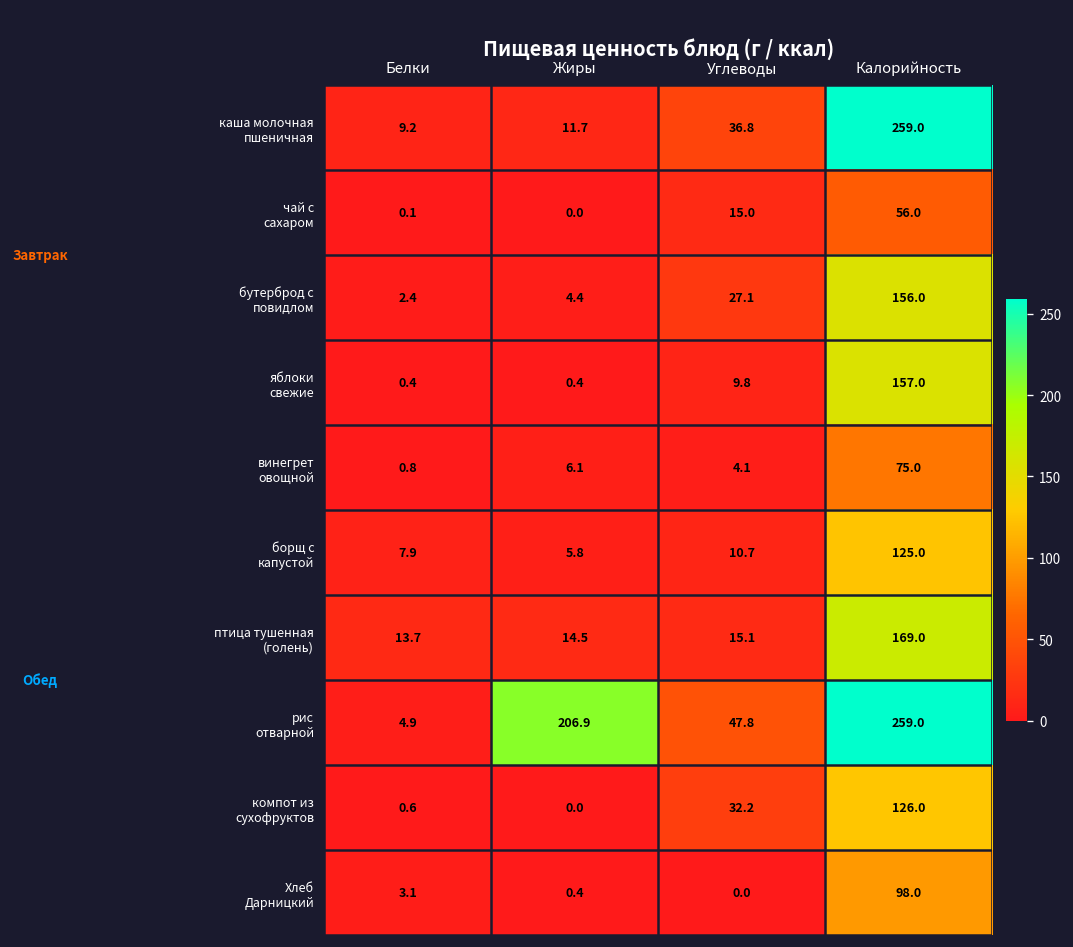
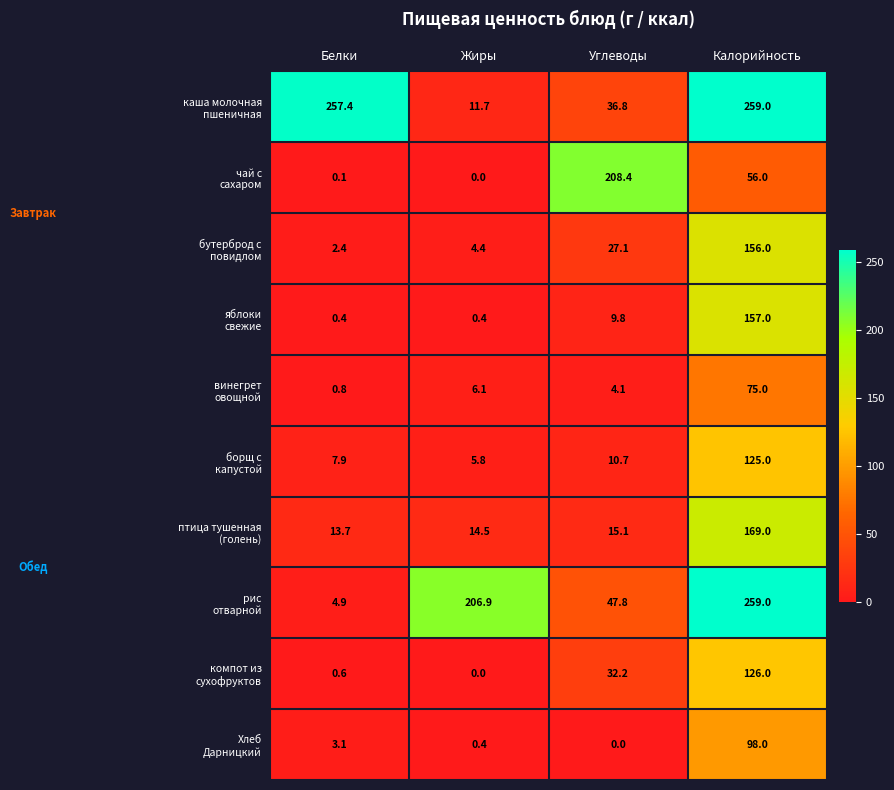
  {
    "каша молочная пшеничная": {
-     "Белки": 9.2,
+     "Белки": 257.4,
      "Жиры": 11.7,
      "Углеводы": 36.8,
      "Калорийность": 259.0
    },
    "чай с сахаром": {
      "Белки": 0.1,
      "Жиры": 0.0,
-     "Углеводы": 15.0,
+     "Углеводы": 208.4,
      "Калорийность": 56.0
    },
    "бутерброд с повидлом": {
      "Белки": 2.4,
      "Жиры": 4.4,
      "Углеводы": 27.1,
      "Калорийность": 156.0
    },
    "яблоки свежие": {
      "Белки": 0.4,
      "Жиры": 0.4,
      "Углеводы": 9.8,
      "Калорийность": 157.0
    },
    "винегрет овощной": {
      "Белки": 0.8,
      "Жиры": 6.1,
      "Углеводы": 4.1,
      "Калорийность": 75.0
    },
    "борщ с капустой": {
      "Белки": 7.9,
      "Жиры": 5.8,
      "Углеводы": 10.7,
      "Калорийность": 125.0
    },
    "птица тушенная (голень)": {
      "Белки": 13.7,
      "Жиры": 14.5,
      "Углеводы": 15.1,
      "Калорийность": 169.0
    },
    "рис отварной": {
      "Белки": 4.9,
      "Жиры": 206.9,
      "Углеводы": 47.8,
      "Калорийность": 259.0
    },
    "компот из сухофруктов": {
      "Белки": 0.6,
      "Жиры": 0.0,
      "Углеводы": 32.2,
      "Калорийность": 126.0
    },
    "Хлеб Дарницкий": {
      "Белки": 3.1,
      "Жиры": 0.4,
      "Углеводы": 0.0,
      "Калорийность": 98.0
    }
  }
